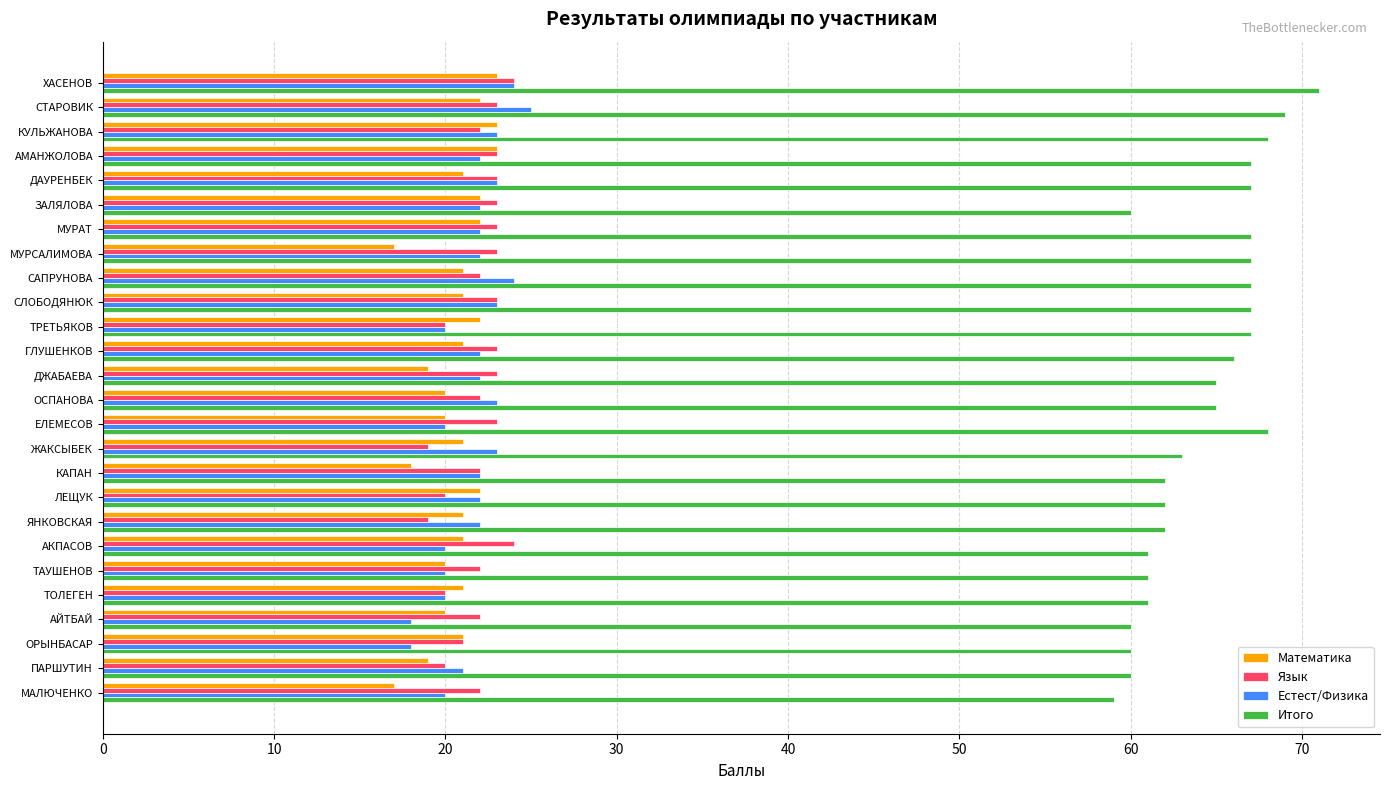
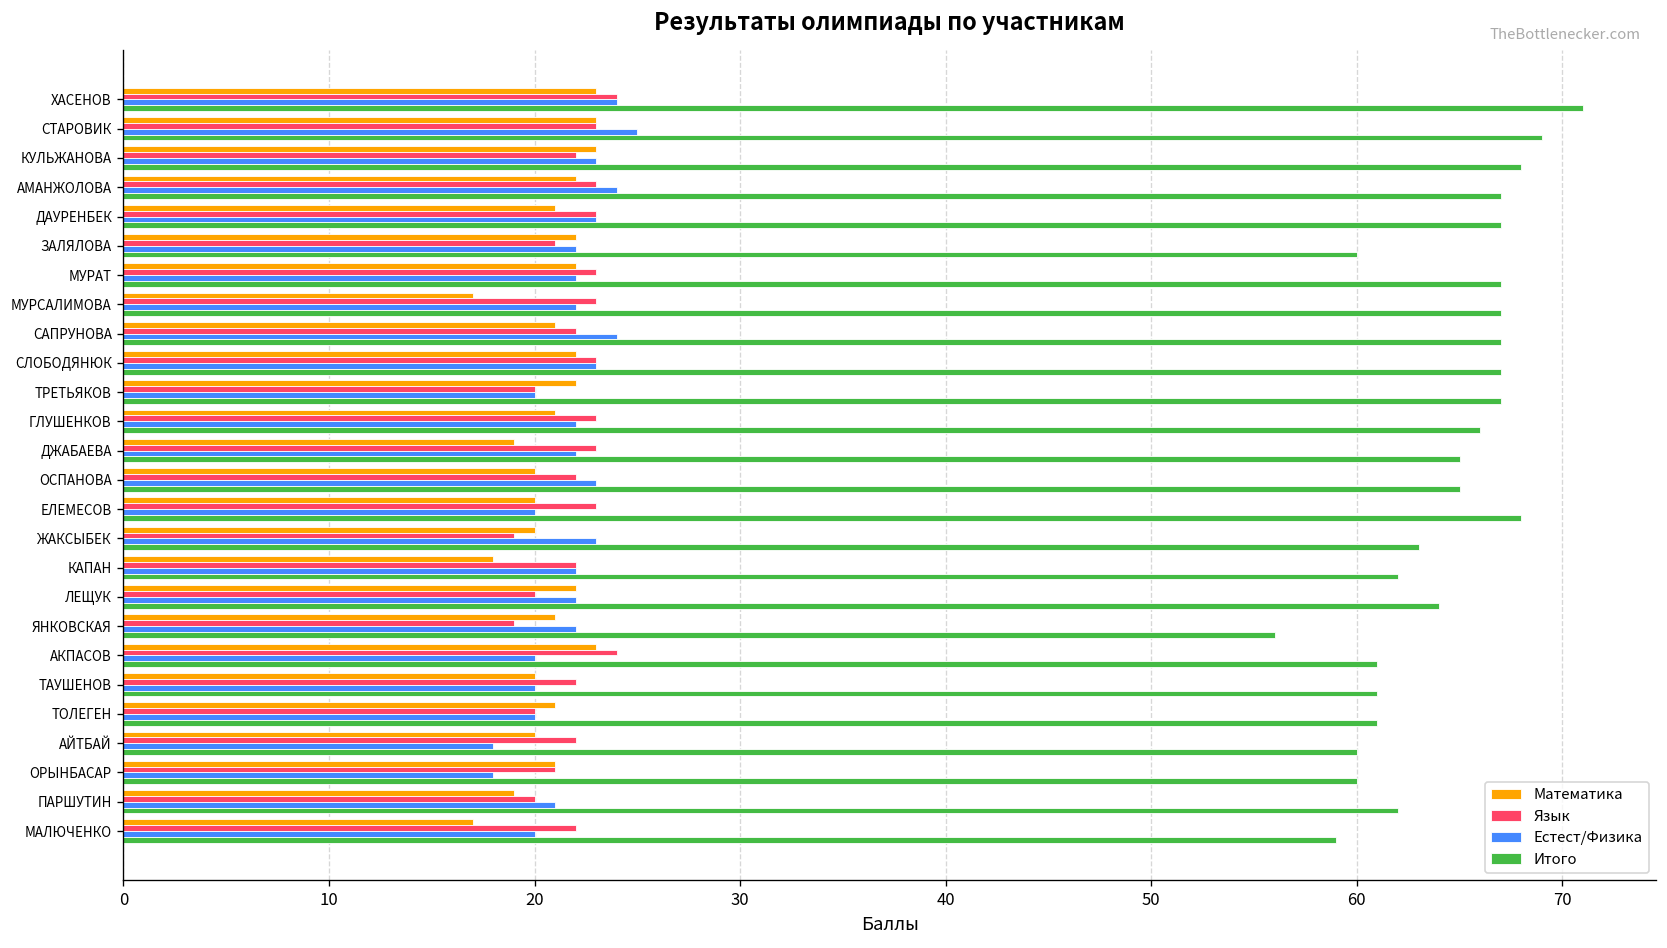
  {
    "Математика": {
      "ХАСЕНОВ": 23,
-     "СТАРОВИК": 22,
+     "СТАРОВИК": 23,
      "КУЛЬЖАНОВА": 23,
-     "АМАНЖОЛОВА": 23,
+     "АМАНЖОЛОВА": 22,
      "ДАУРЕНБЕК": 21,
      "ЗАЛЯЛОВА": 22,
      "МУРАТ": 22,
      "МУРСАЛИМОВА": 17,
      "САПРУНОВА": 21,
-     "СЛОБОДЯНЮК": 21,
+     "СЛОБОДЯНЮК": 22,
      "ТРЕТЬЯКОВ": 22,
      "ГЛУШЕНКОВ": 21,
      "ДЖАБАЕВА": 19,
      "ОСПАНОВА": 20,
      "ЕЛЕМЕСОВ": 20,
-     "ЖАКСЫБЕК": 21,
+     "ЖАКСЫБЕК": 20,
      "КАПАН": 18,
      "ЛЕЩУК": 22,
      "ЯНКОВСКАЯ": 21,
-     "АКПАСОВ": 21,
+     "АКПАСОВ": 23,
      "ТАУШЕНОВ": 20,
      "ТОЛЕГЕН": 21,
      "АЙТБАЙ": 20,
      "ОРЫНБАСАР": 21,
      "ПАРШУТИН": 19,
      "МАЛЮЧЕНКО": 17
    },
    "Язык": {
      "ХАСЕНОВ": 24,
      "СТАРОВИК": 23,
      "КУЛЬЖАНОВА": 22,
      "АМАНЖОЛОВА": 23,
      "ДАУРЕНБЕК": 23,
-     "ЗАЛЯЛОВА": 23,
+     "ЗАЛЯЛОВА": 21,
      "МУРАТ": 23,
      "МУРСАЛИМОВА": 23,
      "САПРУНОВА": 22,
      "СЛОБОДЯНЮК": 23,
      "ТРЕТЬЯКОВ": 20,
      "ГЛУШЕНКОВ": 23,
      "ДЖАБАЕВА": 23,
      "ОСПАНОВА": 22,
      "ЕЛЕМЕСОВ": 23,
      "ЖАКСЫБЕК": 19,
      "КАПАН": 22,
      "ЛЕЩУК": 20,
      "ЯНКОВСКАЯ": 19,
      "АКПАСОВ": 24,
      "ТАУШЕНОВ": 22,
      "ТОЛЕГЕН": 20,
      "АЙТБАЙ": 22,
      "ОРЫНБАСАР": 21,
      "ПАРШУТИН": 20,
      "МАЛЮЧЕНКО": 22
    },
    "Естест/Физика": {
      "ХАСЕНОВ": 24,
      "СТАРОВИК": 25,
      "КУЛЬЖАНОВА": 23,
-     "АМАНЖОЛОВА": 22,
+     "АМАНЖОЛОВА": 24,
      "ДАУРЕНБЕК": 23,
      "ЗАЛЯЛОВА": 22,
      "МУРАТ": 22,
      "МУРСАЛИМОВА": 22,
      "САПРУНОВА": 24,
      "СЛОБОДЯНЮК": 23,
      "ТРЕТЬЯКОВ": 20,
      "ГЛУШЕНКОВ": 22,
      "ДЖАБАЕВА": 22,
      "ОСПАНОВА": 23,
      "ЕЛЕМЕСОВ": 20,
      "ЖАКСЫБЕК": 23,
      "КАПАН": 22,
      "ЛЕЩУК": 22,
      "ЯНКОВСКАЯ": 22,
      "АКПАСОВ": 20,
      "ТАУШЕНОВ": 20,
      "ТОЛЕГЕН": 20,
      "АЙТБАЙ": 18,
      "ОРЫНБАСАР": 18,
      "ПАРШУТИН": 21,
      "МАЛЮЧЕНКО": 20
    },
    "Итого": {
      "ХАСЕНОВ": 71,
      "СТАРОВИК": 69,
      "КУЛЬЖАНОВА": 68,
      "АМАНЖОЛОВА": 67,
      "ДАУРЕНБЕК": 67,
      "ЗАЛЯЛОВА": 60,
      "МУРАТ": 67,
      "МУРСАЛИМОВА": 67,
      "САПРУНОВА": 67,
      "СЛОБОДЯНЮК": 67,
      "ТРЕТЬЯКОВ": 67,
      "ГЛУШЕНКОВ": 66,
      "ДЖАБАЕВА": 65,
      "ОСПАНОВА": 65,
      "ЕЛЕМЕСОВ": 68,
      "ЖАКСЫБЕК": 63,
      "КАПАН": 62,
-     "ЛЕЩУК": 62,
-     "ЯНКОВСКАЯ": 62,
+     "ЛЕЩУК": 64,
+     "ЯНКОВСКАЯ": 56,
      "АКПАСОВ": 61,
      "ТАУШЕНОВ": 61,
      "ТОЛЕГЕН": 61,
      "АЙТБАЙ": 60,
      "ОРЫНБАСАР": 60,
-     "ПАРШУТИН": 60,
+     "ПАРШУТИН": 62,
      "МАЛЮЧЕНКО": 59
    }
  }
